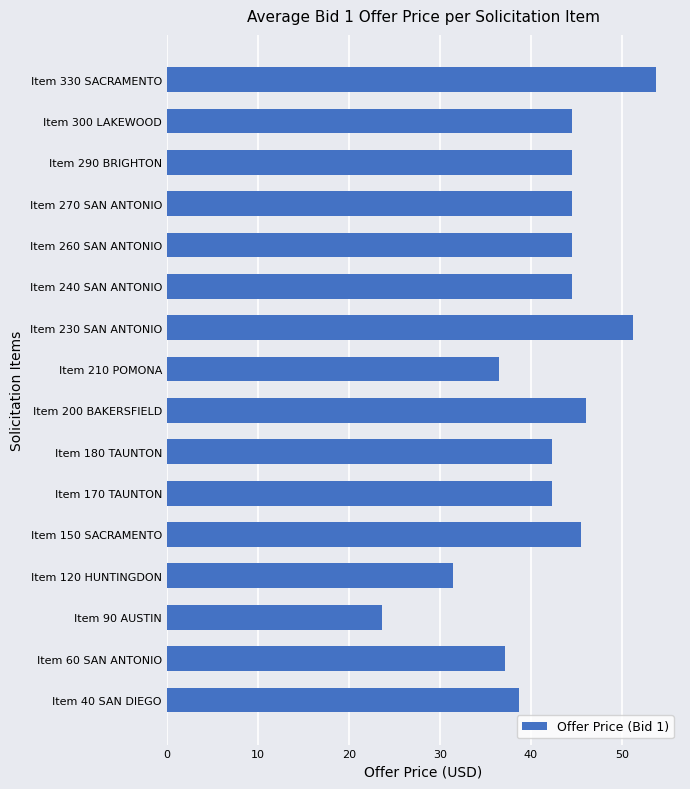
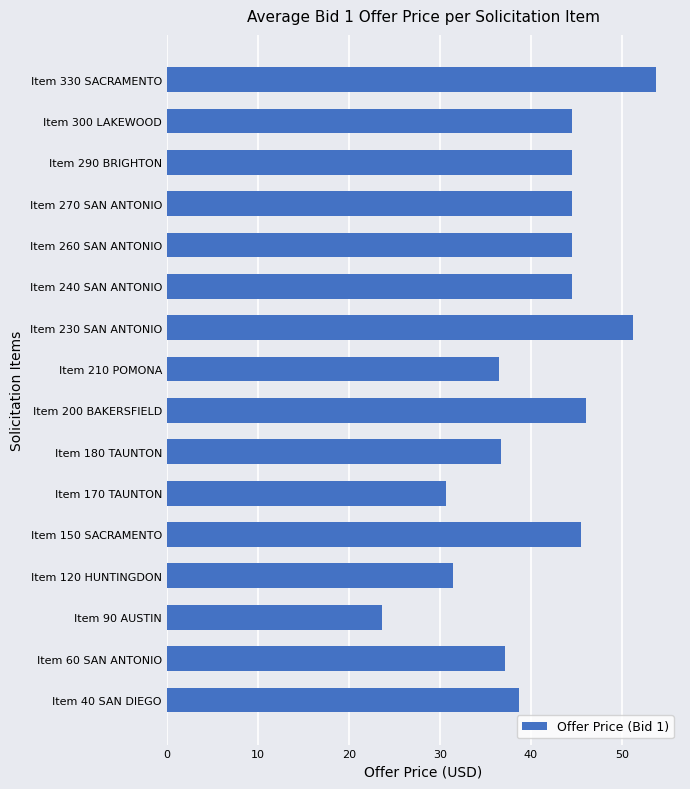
  {
    "Item 330 SACRAMENTO": 54,
    "Item 300 LAKEWOOD": 45,
    "Item 290 BRIGHTON": 45,
    "Item 270 SAN ANTONIO": 45,
    "Item 260 SAN ANTONIO": 45,
    "Item 240 SAN ANTONIO": 45,
    "Item 230 SAN ANTONIO": 51,
    "Item 210 POMONA": 37,
    "Item 200 BAKERSFIELD": 46,
-   "Item 180 TAUNTON": 42,
-   "Item 170 TAUNTON": 42,
+   "Item 180 TAUNTON": 37,
+   "Item 170 TAUNTON": 31,
    "Item 150 SACRAMENTO": 45,
    "Item 120 HUNTINGDON": 32,
    "Item 90 AUSTIN": 24,
    "Item 60 SAN ANTONIO": 37,
    "Item 40 SAN DIEGO": 39
  }
